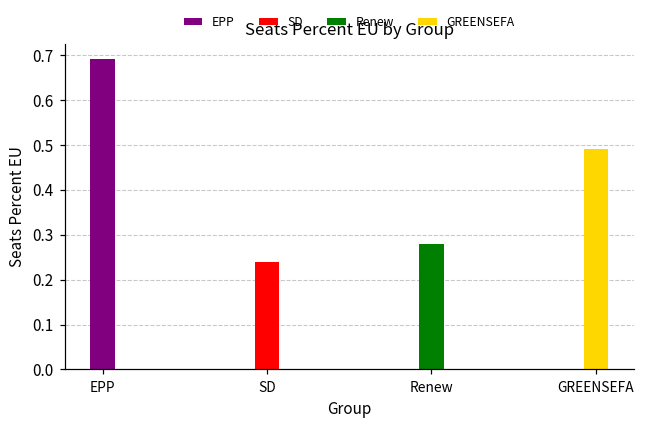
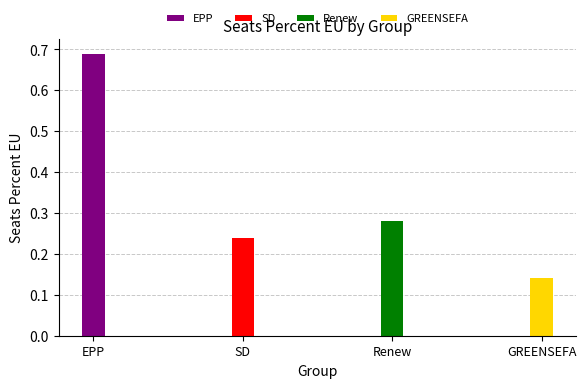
  {
    "EPP": 0.69,
    "SD": 0.24,
    "Renew": 0.28,
-   "GREENSEFA": 0.49
+   "GREENSEFA": 0.14
  }
